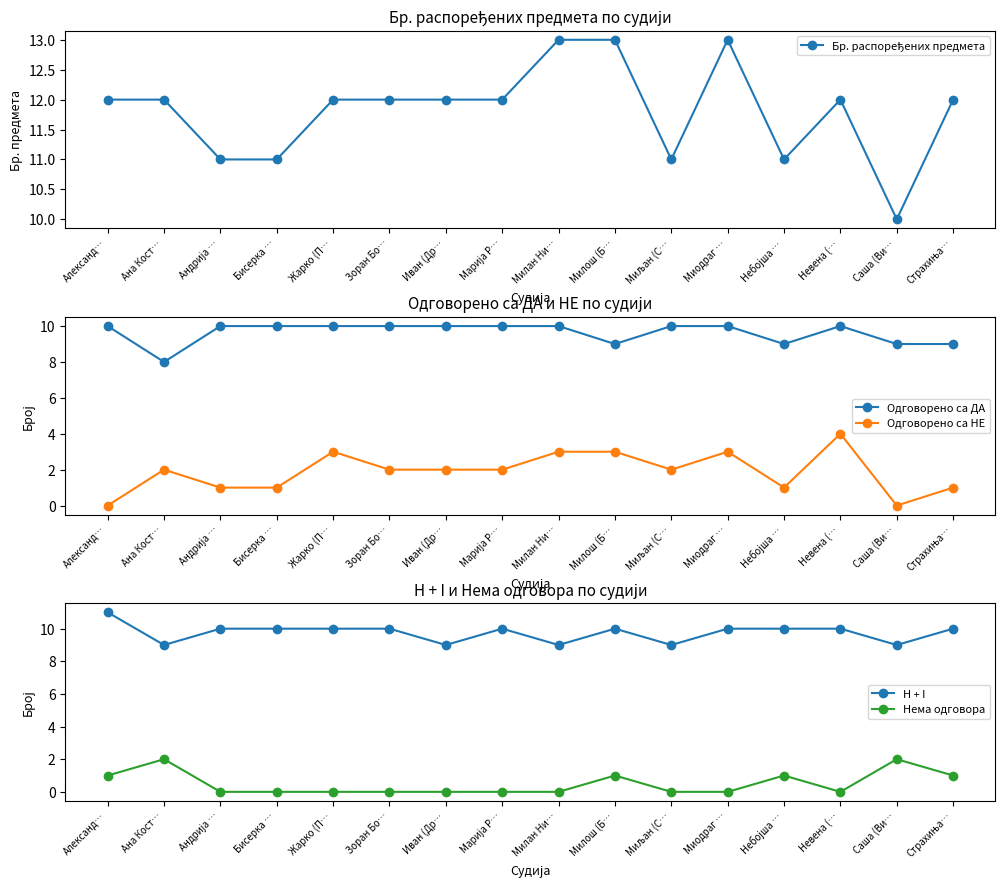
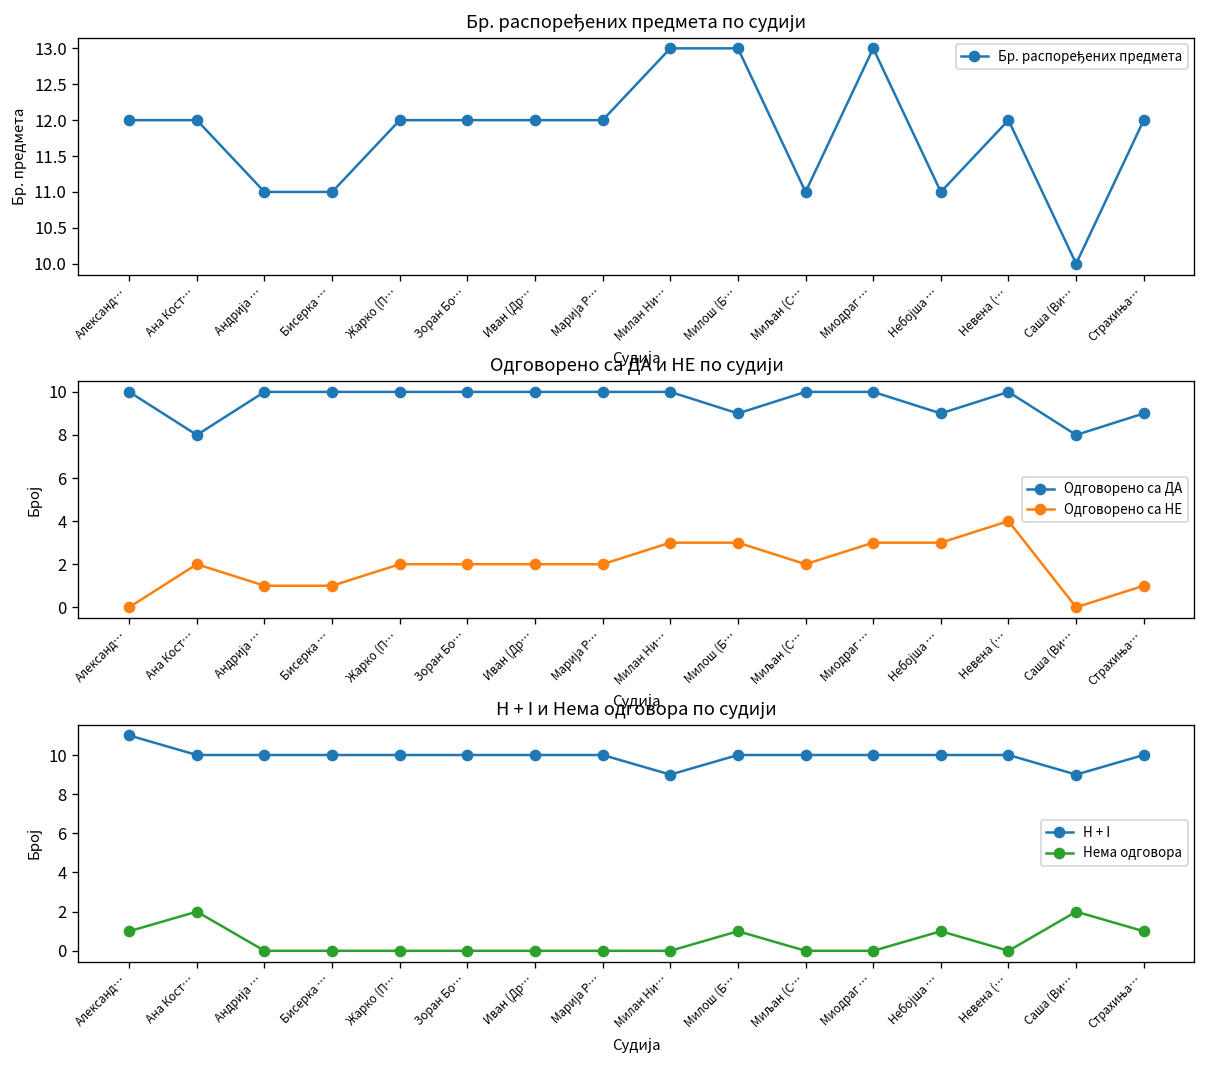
  {
    "Бр. распоређених предмета по судији": {
      "Александ…": 12.0,
      "Ана Кост…": 12.0,
      "Андрија …": 11.0,
      "Бисерка …": 11.0,
      "Жарко (П…": 12.0,
      "Зоран Бо…": 12.0,
      "Иван (Др…": 12.0,
      "Марија Р…": 12.0,
      "Милан Ни…": 13.0,
      "Милош (Б…": 13.0,
      "Миљан (С…": 11.0,
      "Миодраг …": 13.0,
      "Небојша …": 11.0,
      "Невена (…": 12.0,
      "Саша (Ви…": 10.0,
      "Страхиња…": 12.0
    },
    "Одговорено са ДА и НЕ по судији": {
      "Одговорено са ДА": {
        "Александ…": 10,
        "Ана Кост…": 8,
        "Андрија …": 10,
        "Бисерка …": 10,
        "Жарко (П…": 10,
        "Зоран Бо…": 10,
        "Иван (Др…": 10,
        "Марија Р…": 10,
        "Милан Ни…": 10,
        "Милош (Б…": 9,
        "Миљан (С…": 10,
        "Миодраг …": 10,
        "Небојша …": 9,
        "Невена (…": 10,
-       "Саша (Ви…": 9,
+       "Саша (Ви…": 8,
        "Страхиња…": 9
      },
      "Одговорено са НЕ": {
        "Александ…": 0,
        "Ана Кост…": 2,
        "Андрија …": 1,
        "Бисерка …": 1,
-       "Жарко (П…": 3,
+       "Жарко (П…": 2,
        "Зоран Бо…": 2,
        "Иван (Др…": 2,
        "Марија Р…": 2,
        "Милан Ни…": 3,
        "Милош (Б…": 3,
        "Миљан (С…": 2,
        "Миодраг …": 3,
-       "Небојша …": 1,
+       "Небојша …": 3,
        "Невена (…": 4,
        "Саша (Ви…": 0,
        "Страхиња…": 1
      }
    },
    "H + I и Нема одговора по судији": {
      "H + I": {
        "Александ…": 11,
-       "Ана Кост…": 9,
+       "Ана Кост…": 10,
        "Андрија …": 10,
        "Бисерка …": 10,
        "Жарко (П…": 10,
        "Зоран Бо…": 10,
-       "Иван (Др…": 9,
+       "Иван (Др…": 10,
        "Марија Р…": 10,
        "Милан Ни…": 9,
        "Милош (Б…": 10,
-       "Миљан (С…": 9,
+       "Миљан (С…": 10,
        "Миодраг …": 10,
        "Небојша …": 10,
        "Невена (…": 10,
        "Саша (Ви…": 9,
        "Страхиња…": 10
      },
      "Нема одговора": {
        "Александ…": 1,
        "Ана Кост…": 2,
        "Андрија …": 0,
        "Бисерка …": 0,
        "Жарко (П…": 0,
        "Зоран Бо…": 0,
        "Иван (Др…": 0,
        "Марија Р…": 0,
        "Милан Ни…": 0,
        "Милош (Б…": 1,
        "Миљан (С…": 0,
        "Миодраг …": 0,
        "Небојша …": 1,
        "Невена (…": 0,
        "Саша (Ви…": 2,
        "Страхиња…": 1
      }
    }
  }
